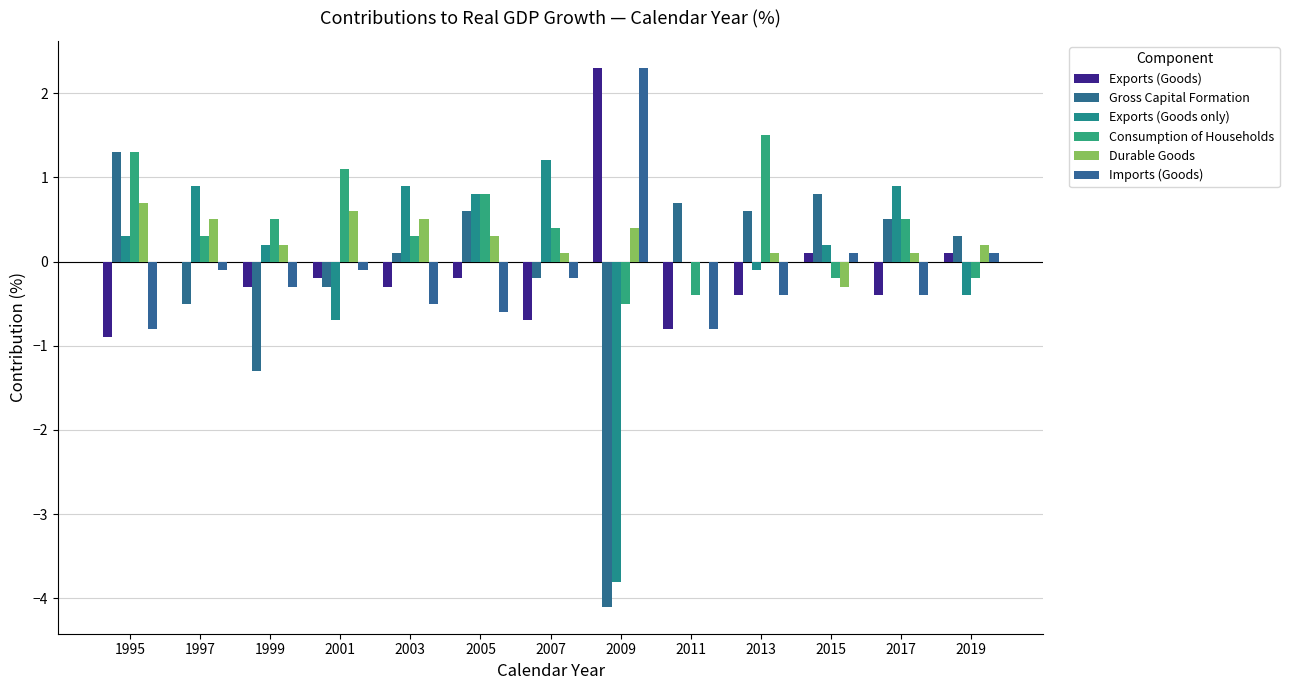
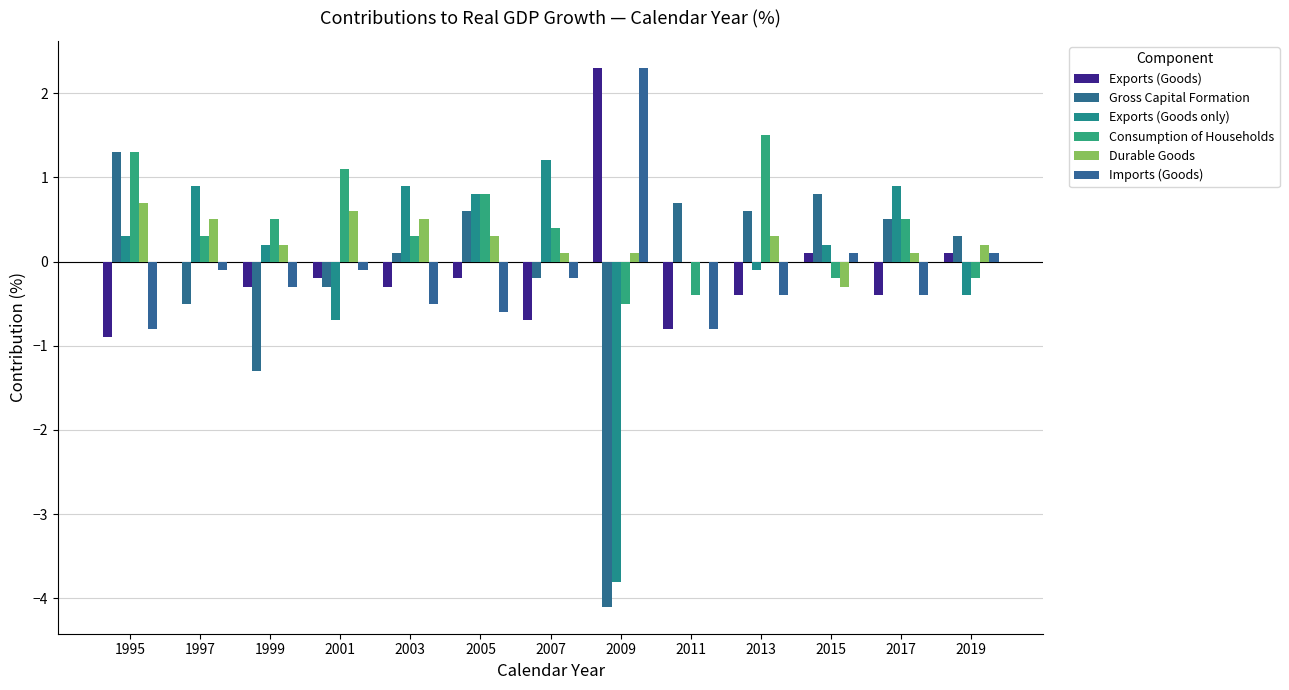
  {
    "Exports (Goods)": {
      "1995": -0.9,
      "1997": 0.0,
      "1999": -0.3,
      "2001": -0.2,
      "2003": -0.3,
      "2005": -0.2,
      "2007": -0.7,
      "2009": 2.3,
      "2011": -0.8,
      "2013": -0.4,
      "2015": 0.1,
      "2017": -0.4,
      "2019": 0.1
    },
    "Durable Goods": {
      "1995": 0.7,
      "1997": 0.5,
      "1999": 0.2,
      "2001": 0.6,
      "2003": 0.5,
      "2005": 0.3,
      "2007": 0.1,
-     "2009": 0.4,
+     "2009": 0.1,
      "2011": 0.0,
-     "2013": 0.1,
+     "2013": 0.3,
      "2015": -0.3,
      "2017": 0.1,
      "2019": 0.2
    }
  }
